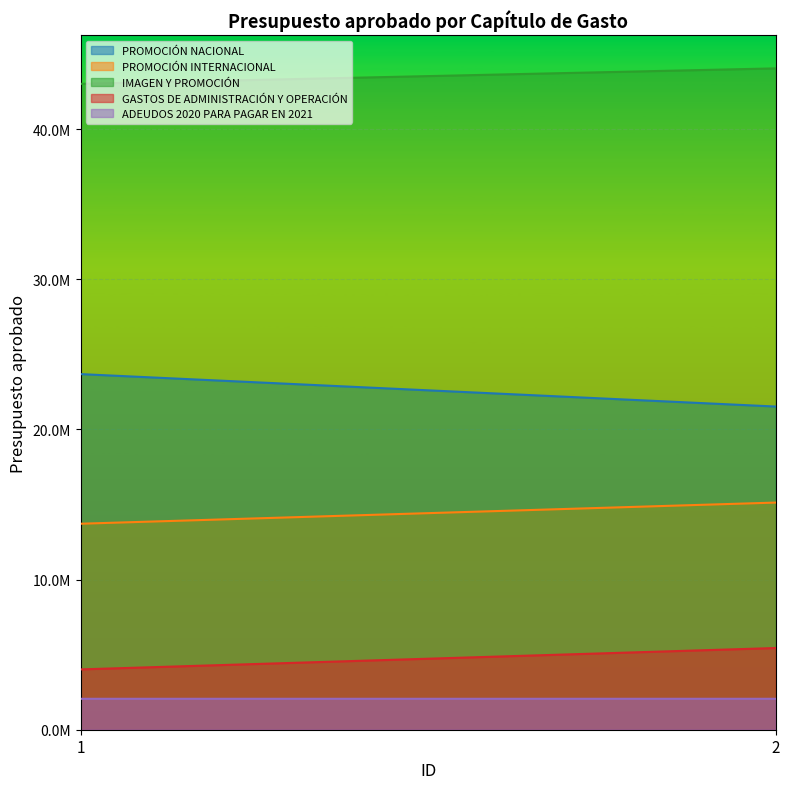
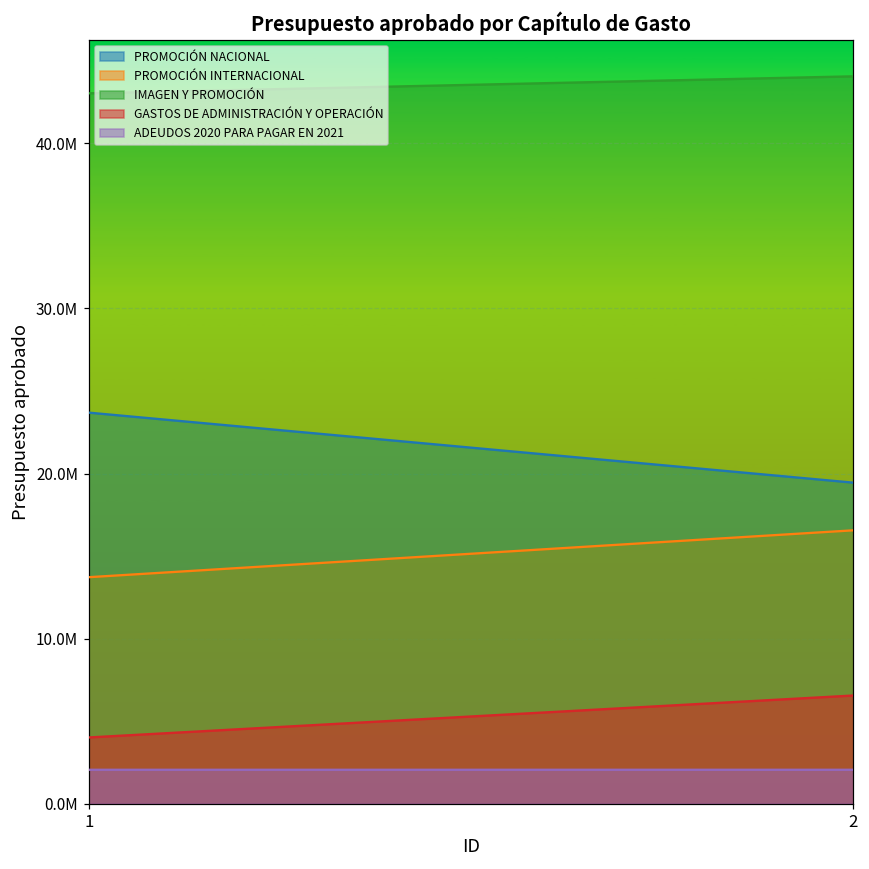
  {
    "PROMOCIÓN NACIONAL": {
      "1": 23700000,
-     "2": 21500000
+     "2": 19400000
    },
    "PROMOCIÓN INTERNACIONAL": {
      "1": 13700000,
-     "2": 15100000
+     "2": 16600000
    },
    "IMAGEN Y PROMOCIÓN": {
      "1": 43000000,
      "2": 44100000
    },
    "GASTOS DE ADMINISTRACIÓN Y OPERACIÓN": {
      "1": 4000000,
-     "2": 5400000
+     "2": 6600000
    },
    "ADEUDOS 2020 PARA PAGAR EN 2021": {
      "1": 2100000,
      "2": 2100000
    }
  }
